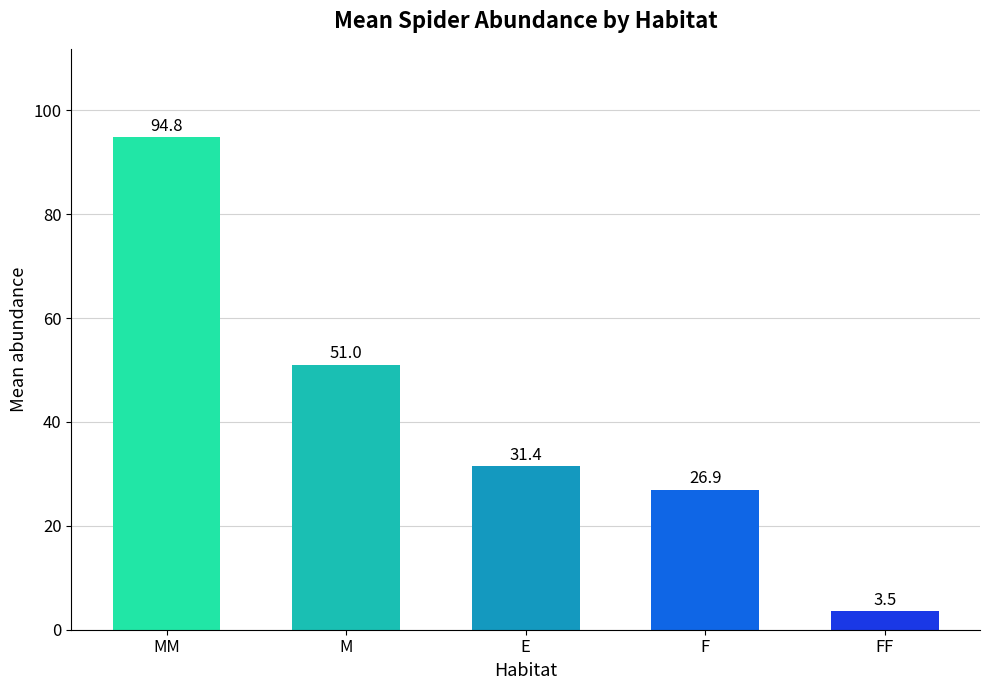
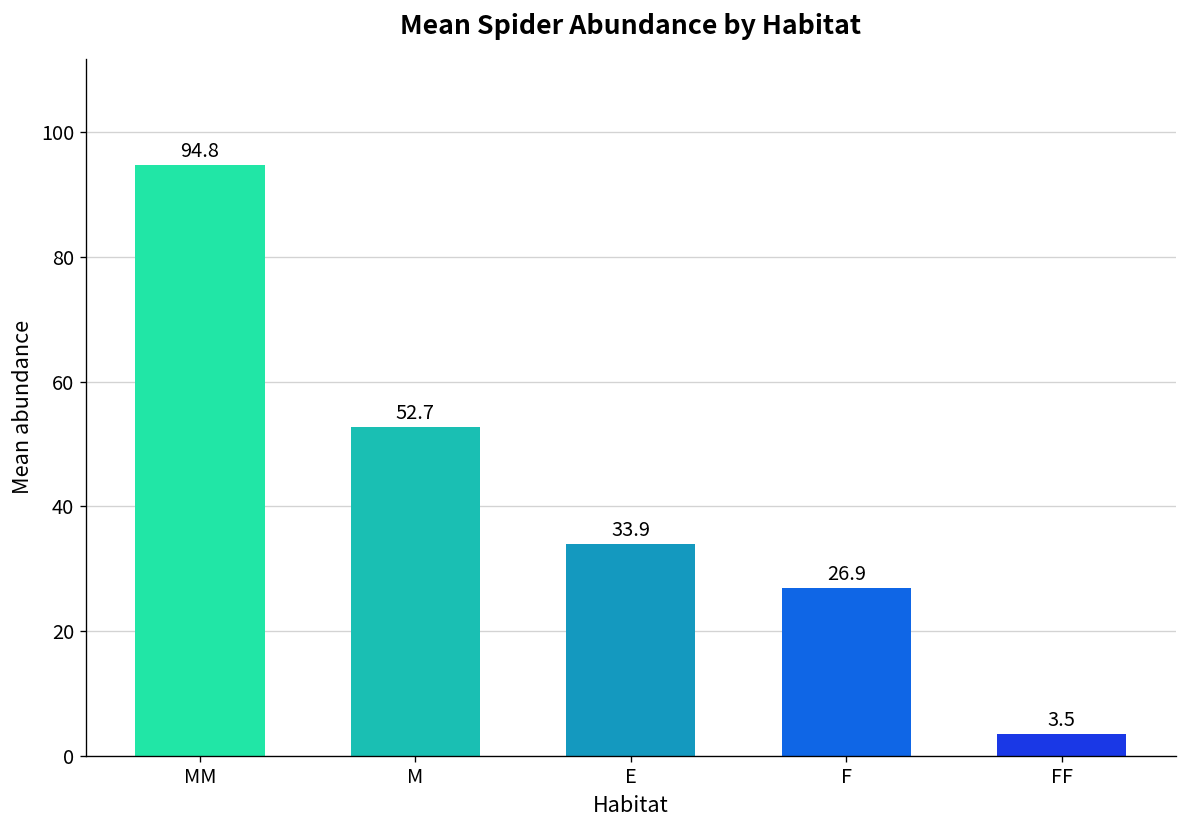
  {
    "MM": 94.8,
-   "M": 51.0,
-   "E": 31.4,
+   "M": 52.7,
+   "E": 33.9,
    "F": 26.9,
    "FF": 3.5
  }
